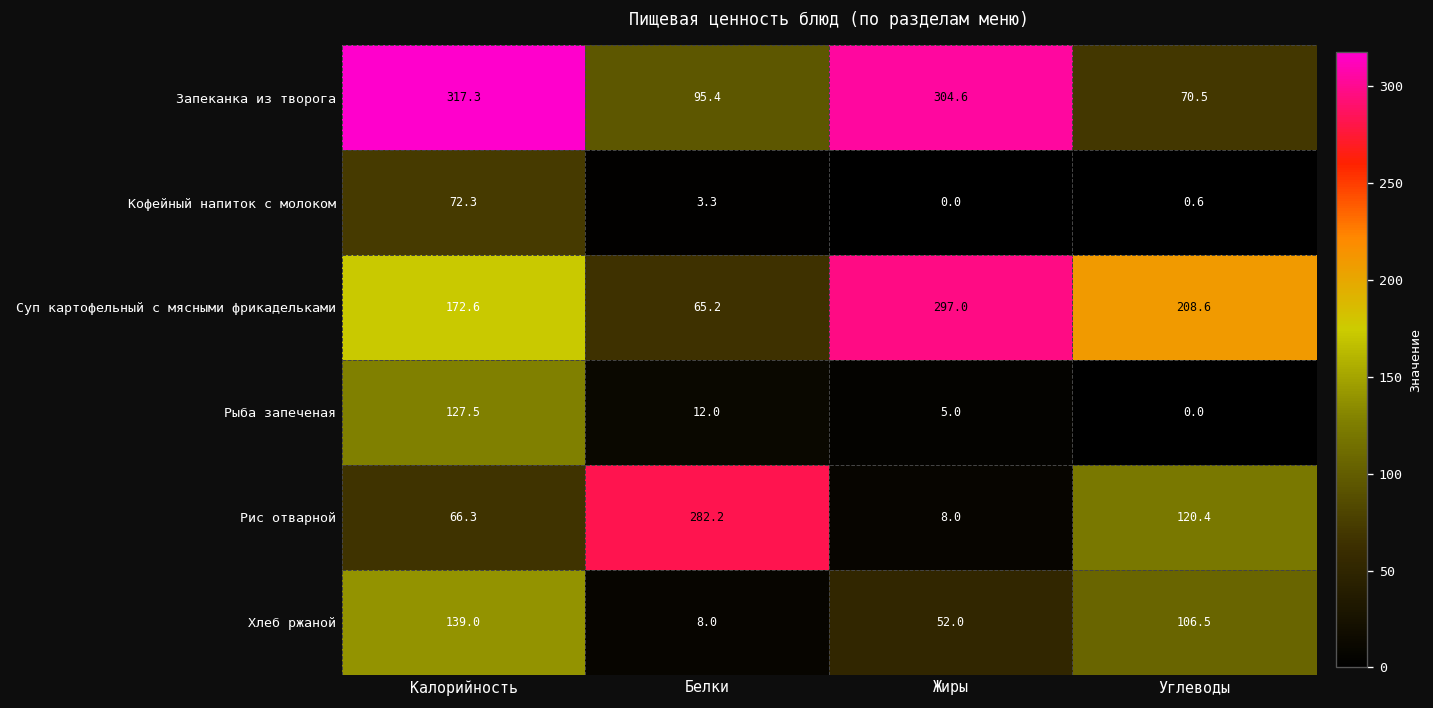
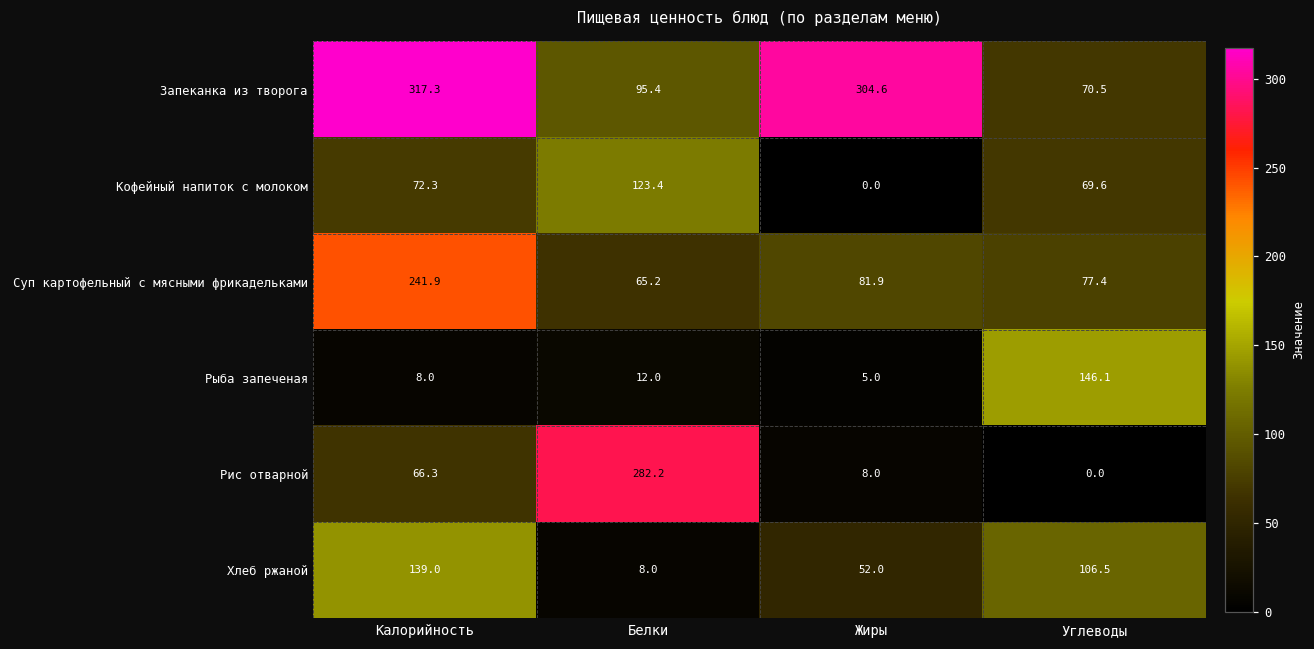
  {
    "Запеканка из творога": {
      "Калорийность": 317.3,
      "Белки": 95.4,
      "Жиры": 304.6,
      "Углеводы": 70.5
    },
    "Кофейный напиток с молоком": {
      "Калорийность": 72.3,
-     "Белки": 3.3,
+     "Белки": 123.4,
      "Жиры": 0.0,
-     "Углеводы": 0.6
+     "Углеводы": 69.6
    },
    "Суп картофельный с мясными фрикадельками": {
-     "Калорийность": 172.6,
+     "Калорийность": 241.9,
      "Белки": 65.2,
-     "Жиры": 297.0,
-     "Углеводы": 208.6
+     "Жиры": 81.9,
+     "Углеводы": 77.4
    },
    "Рыба запеченая": {
-     "Калорийность": 127.5,
+     "Калорийность": 8.0,
      "Белки": 12.0,
      "Жиры": 5.0,
-     "Углеводы": 0.0
+     "Углеводы": 146.1
    },
    "Рис отварной": {
      "Калорийность": 66.3,
      "Белки": 282.2,
      "Жиры": 8.0,
-     "Углеводы": 120.4
+     "Углеводы": 0.0
    },
    "Хлеб ржаной": {
      "Калорийность": 139.0,
      "Белки": 8.0,
      "Жиры": 52.0,
      "Углеводы": 106.5
    }
  }
